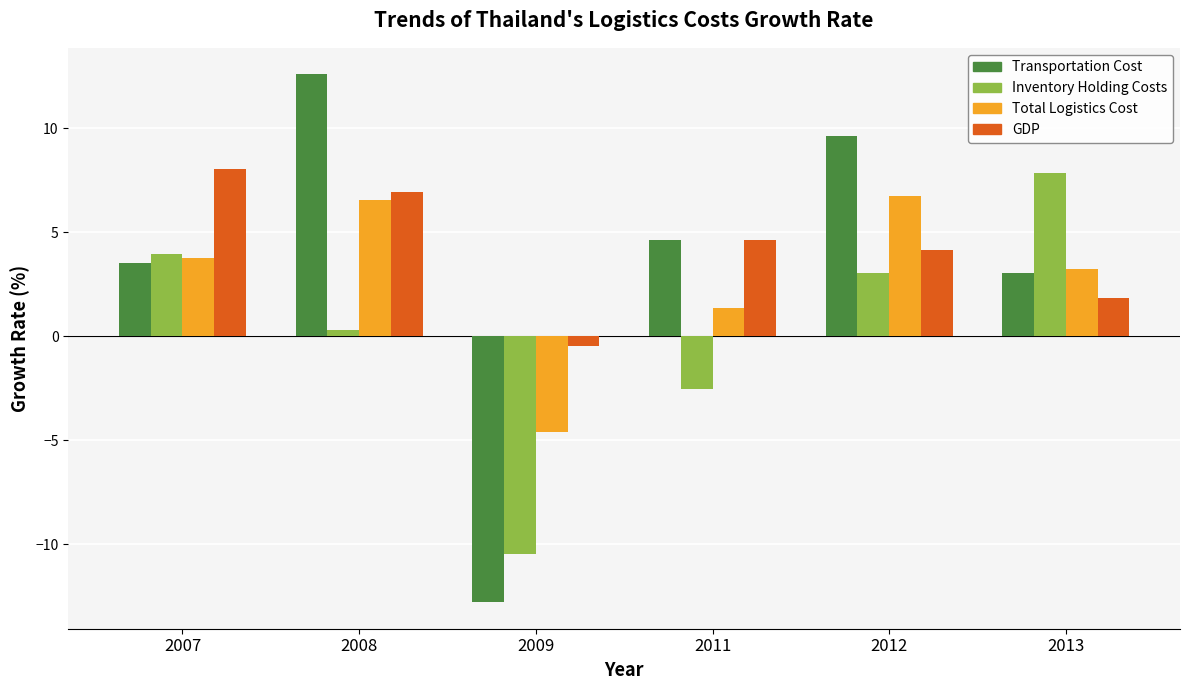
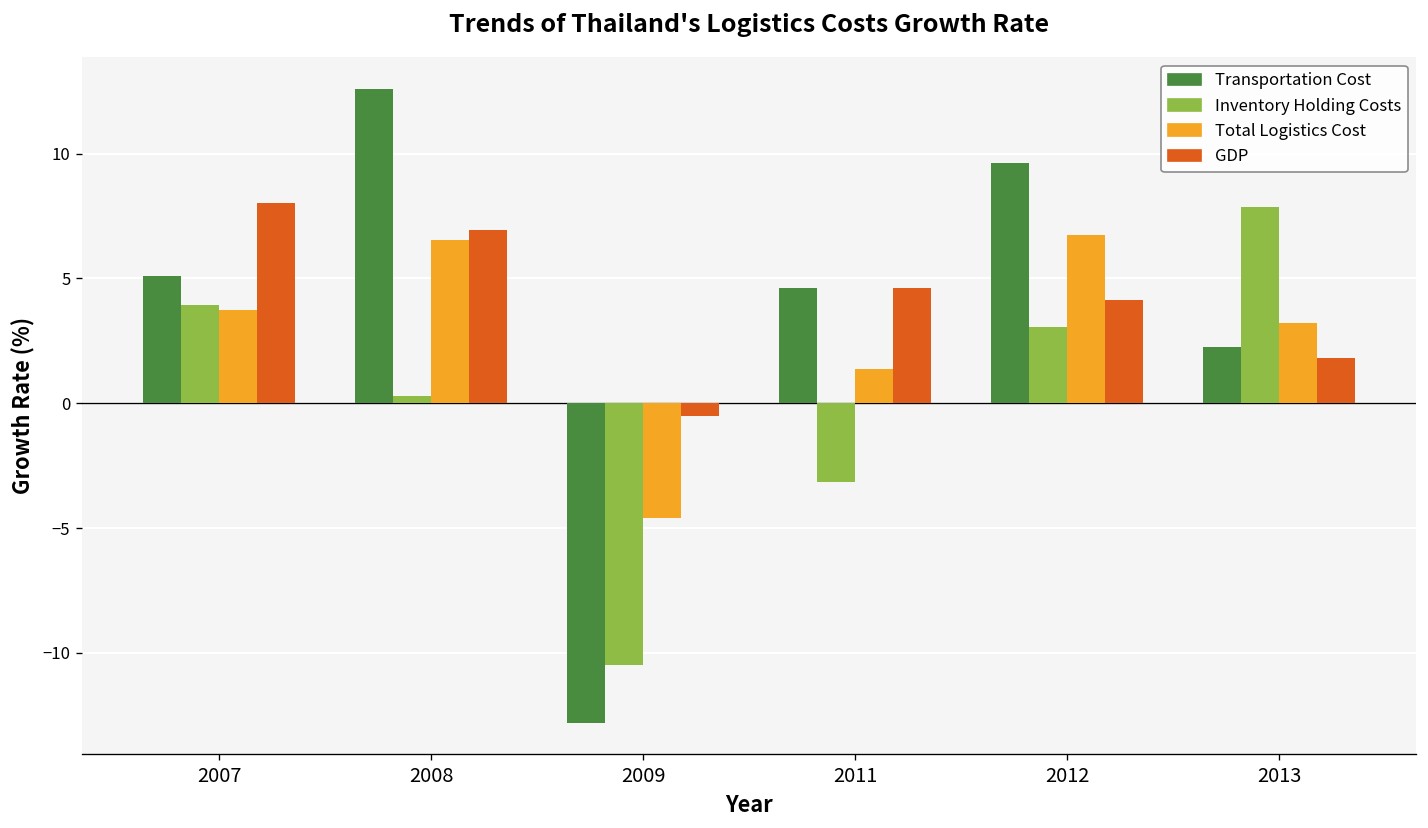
  {
    "Transportation Cost": {
-     "2007": 3.5,
+     "2007": 5.1,
      "2008": 12.6,
      "2009": -12.8,
      "2011": 4.6,
      "2012": 9.6,
-     "2013": 3.0
+     "2013": 2.3
    },
    "Inventory Holding Costs": {
      "2007": 3.9,
      "2008": 0.3,
      "2009": -10.5,
-     "2011": -2.5,
+     "2011": -3.2,
      "2012": 3.0,
      "2013": 7.9
    },
    "Total Logistics Cost": {
      "2007": 3.7,
      "2008": 6.5,
      "2009": -4.6,
      "2011": 1.4,
      "2012": 6.7,
      "2013": 3.2
    },
    "GDP": {
      "2007": 8.0,
      "2008": 6.9,
      "2009": -0.5,
      "2011": 4.6,
      "2012": 4.1,
      "2013": 1.8
    }
  }
